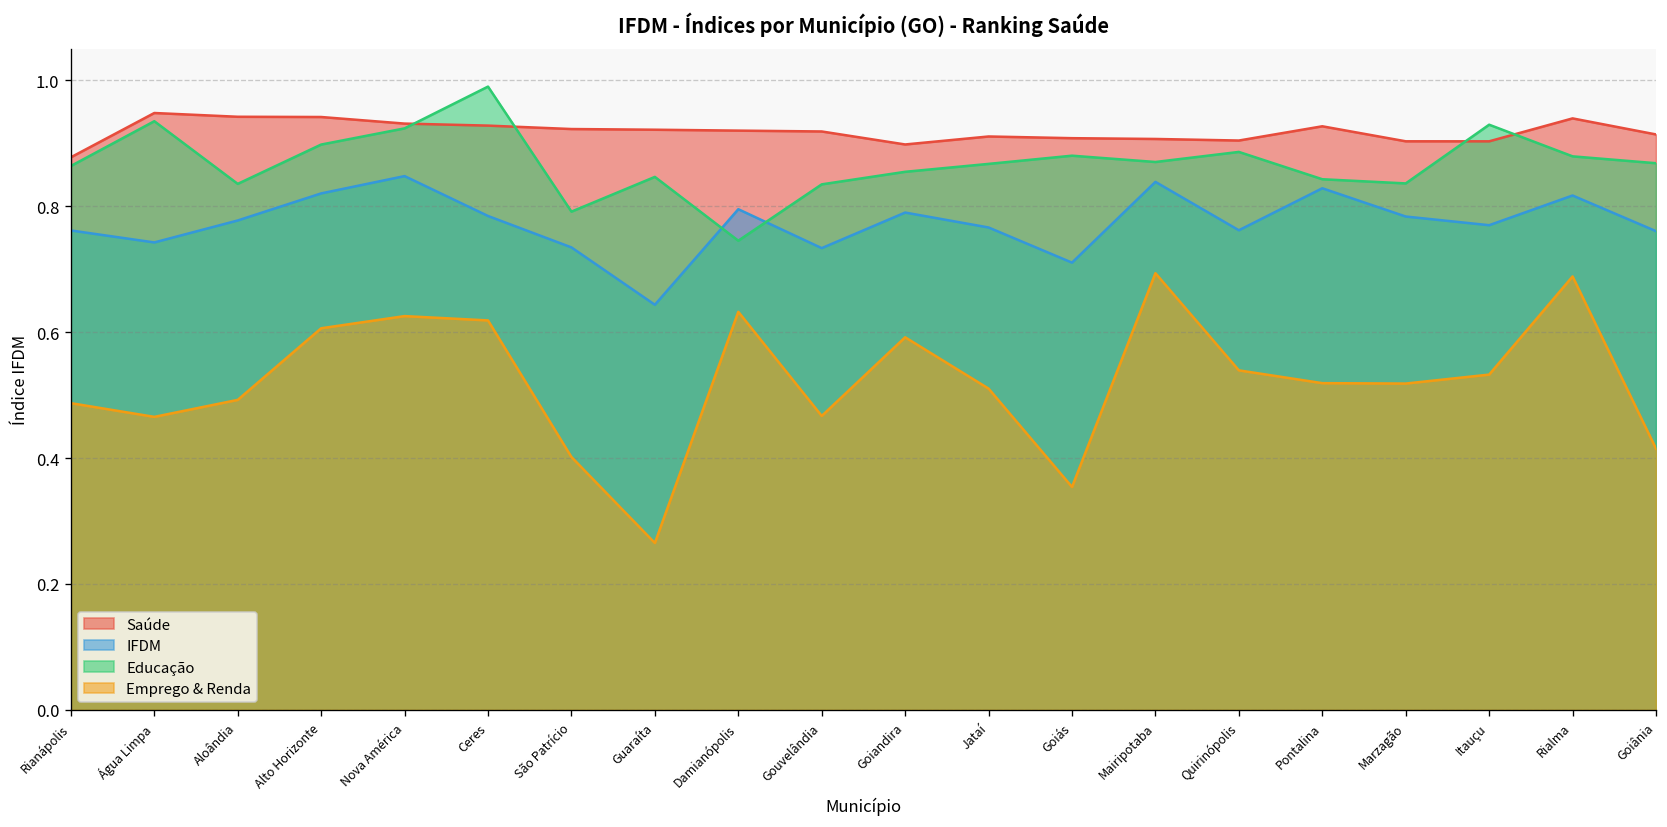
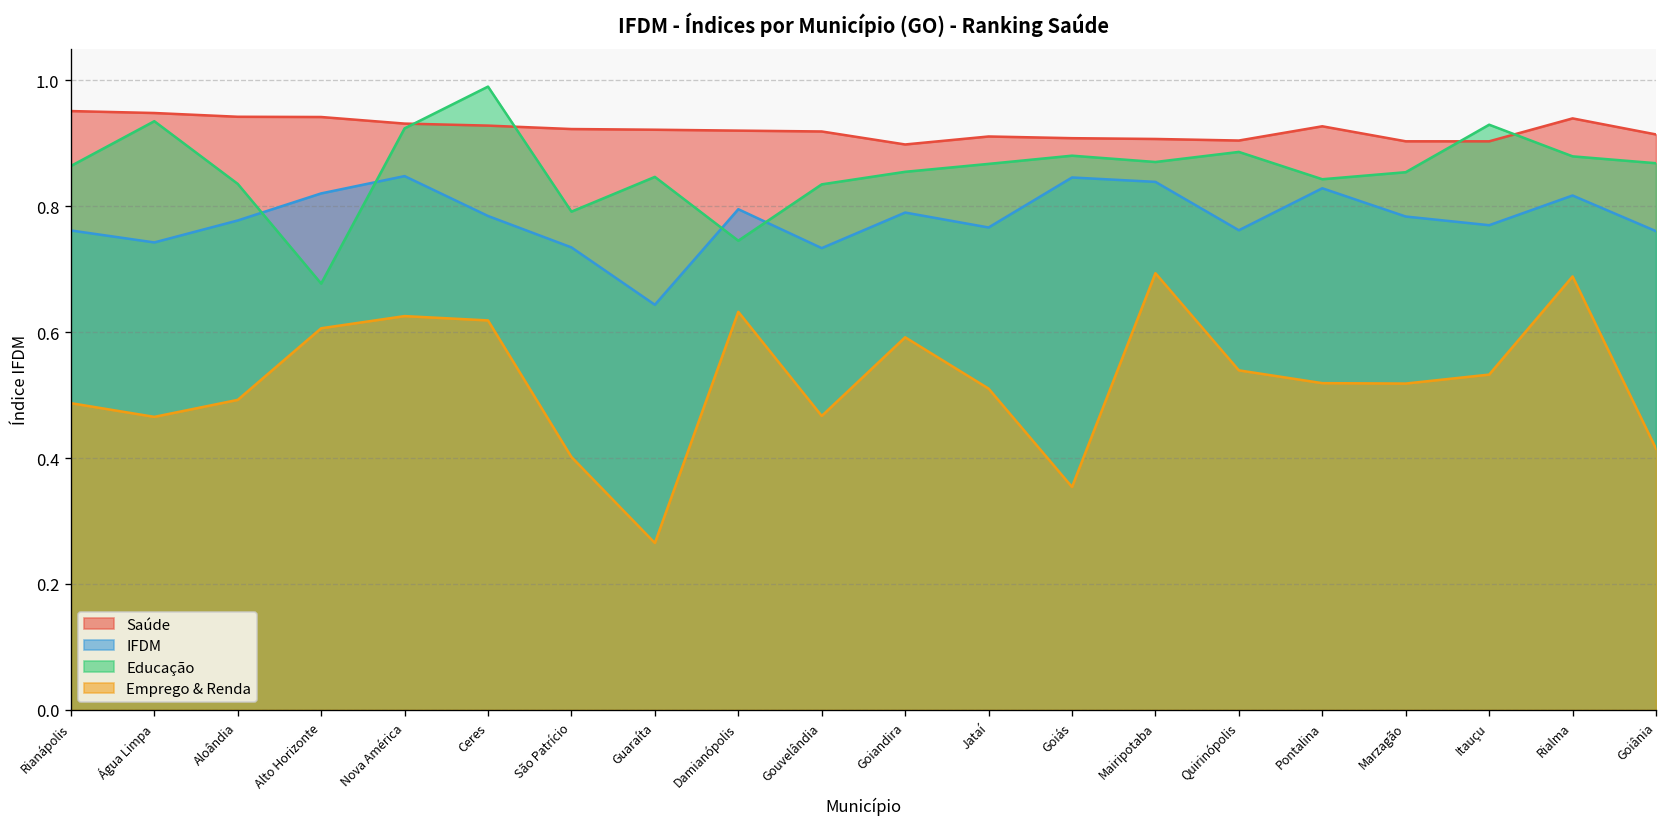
  {
    "Saúde": {
-     "Rianápolis": 0.88,
+     "Rianápolis": 0.95,
      "Água Limpa": 0.95,
      "Aloândia": 0.94,
      "Alto Horizonte": 0.94,
      "Nova América": 0.93,
      "Ceres": 0.93,
      "São Patrício": 0.92,
      "Guaraíta": 0.92,
      "Damianópolis": 0.92,
      "Gouvelândia": 0.92,
      "Goiandira": 0.90,
      "Jataí": 0.91,
      "Goiás": 0.91,
      "Mairipotaba": 0.91,
      "Quirinópolis": 0.90,
      "Pontalina": 0.93,
      "Marzagão": 0.90,
      "Itauçu": 0.90,
      "Rialma": 0.94,
      "Goiânia": 0.91
    },
    "IFDM": {
      "Rianápolis": 0.76,
      "Água Limpa": 0.74,
      "Aloândia": 0.78,
      "Alto Horizonte": 0.82,
      "Nova América": 0.85,
      "Ceres": 0.78,
      "São Patrício": 0.73,
      "Guaraíta": 0.64,
      "Damianópolis": 0.80,
      "Gouvelândia": 0.73,
      "Goiandira": 0.79,
      "Jataí": 0.77,
-     "Goiás": 0.71,
+     "Goiás": 0.85,
      "Mairipotaba": 0.84,
      "Quirinópolis": 0.76,
      "Pontalina": 0.83,
      "Marzagão": 0.78,
      "Itauçu": 0.77,
      "Rialma": 0.82,
      "Goiânia": 0.76
    },
    "Educação": {
      "Rianápolis": 0.86,
      "Água Limpa": 0.94,
      "Aloândia": 0.84,
-     "Alto Horizonte": 0.90,
+     "Alto Horizonte": 0.68,
      "Nova América": 0.92,
      "Ceres": 0.99,
      "São Patrício": 0.79,
      "Guaraíta": 0.85,
      "Damianópolis": 0.75,
      "Gouvelândia": 0.83,
      "Goiandira": 0.85,
      "Jataí": 0.87,
      "Goiás": 0.88,
      "Mairipotaba": 0.87,
      "Quirinópolis": 0.89,
      "Pontalina": 0.84,
-     "Marzagão": 0.84,
+     "Marzagão": 0.85,
      "Itauçu": 0.93,
      "Rialma": 0.88,
      "Goiânia": 0.87
    },
    "Emprego & Renda": {
      "Rianápolis": 0.49,
      "Água Limpa": 0.47,
      "Aloândia": 0.49,
      "Alto Horizonte": 0.61,
      "Nova América": 0.63,
      "Ceres": 0.62,
      "São Patrício": 0.40,
      "Guaraíta": 0.27,
      "Damianópolis": 0.63,
      "Gouvelândia": 0.47,
      "Goiandira": 0.59,
      "Jataí": 0.51,
      "Goiás": 0.35,
      "Mairipotaba": 0.69,
      "Quirinópolis": 0.54,
      "Pontalina": 0.52,
      "Marzagão": 0.52,
      "Itauçu": 0.53,
      "Rialma": 0.69,
      "Goiânia": 0.41
    }
  }
